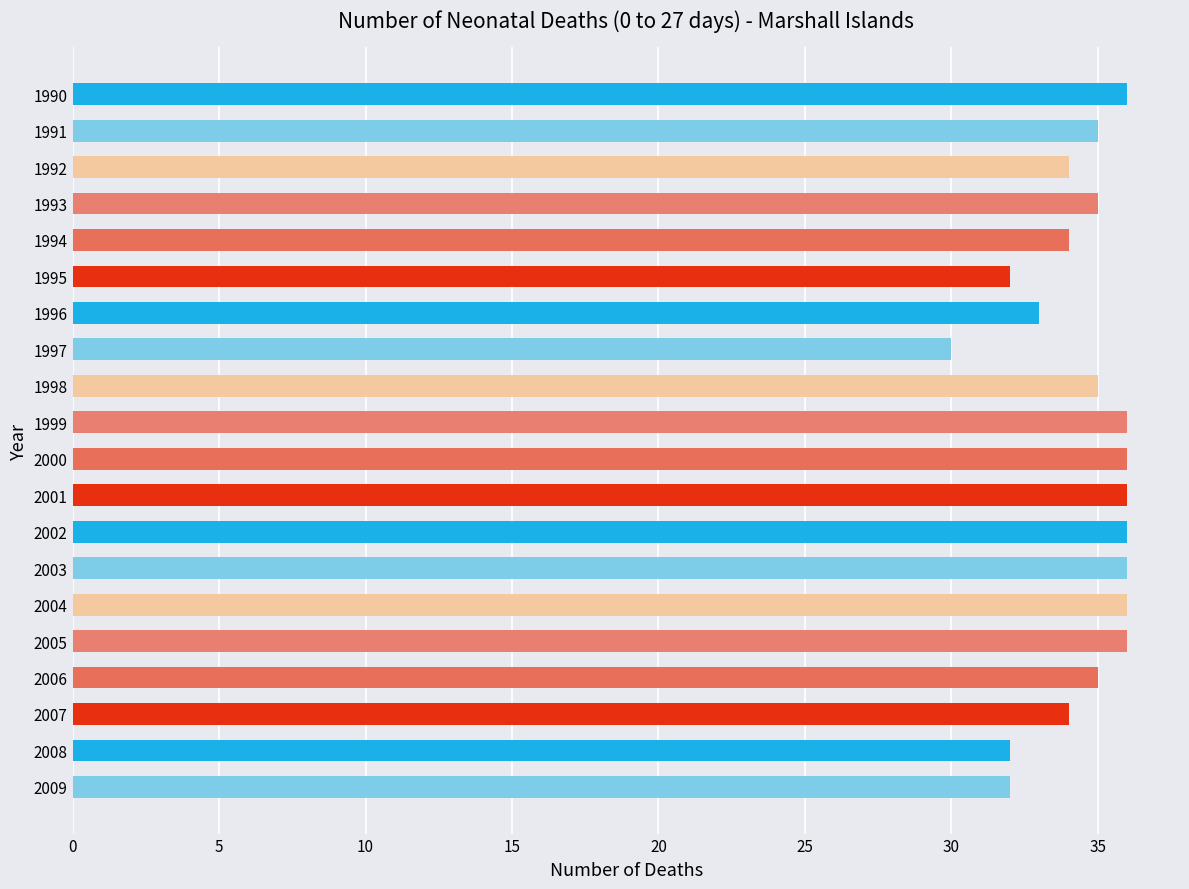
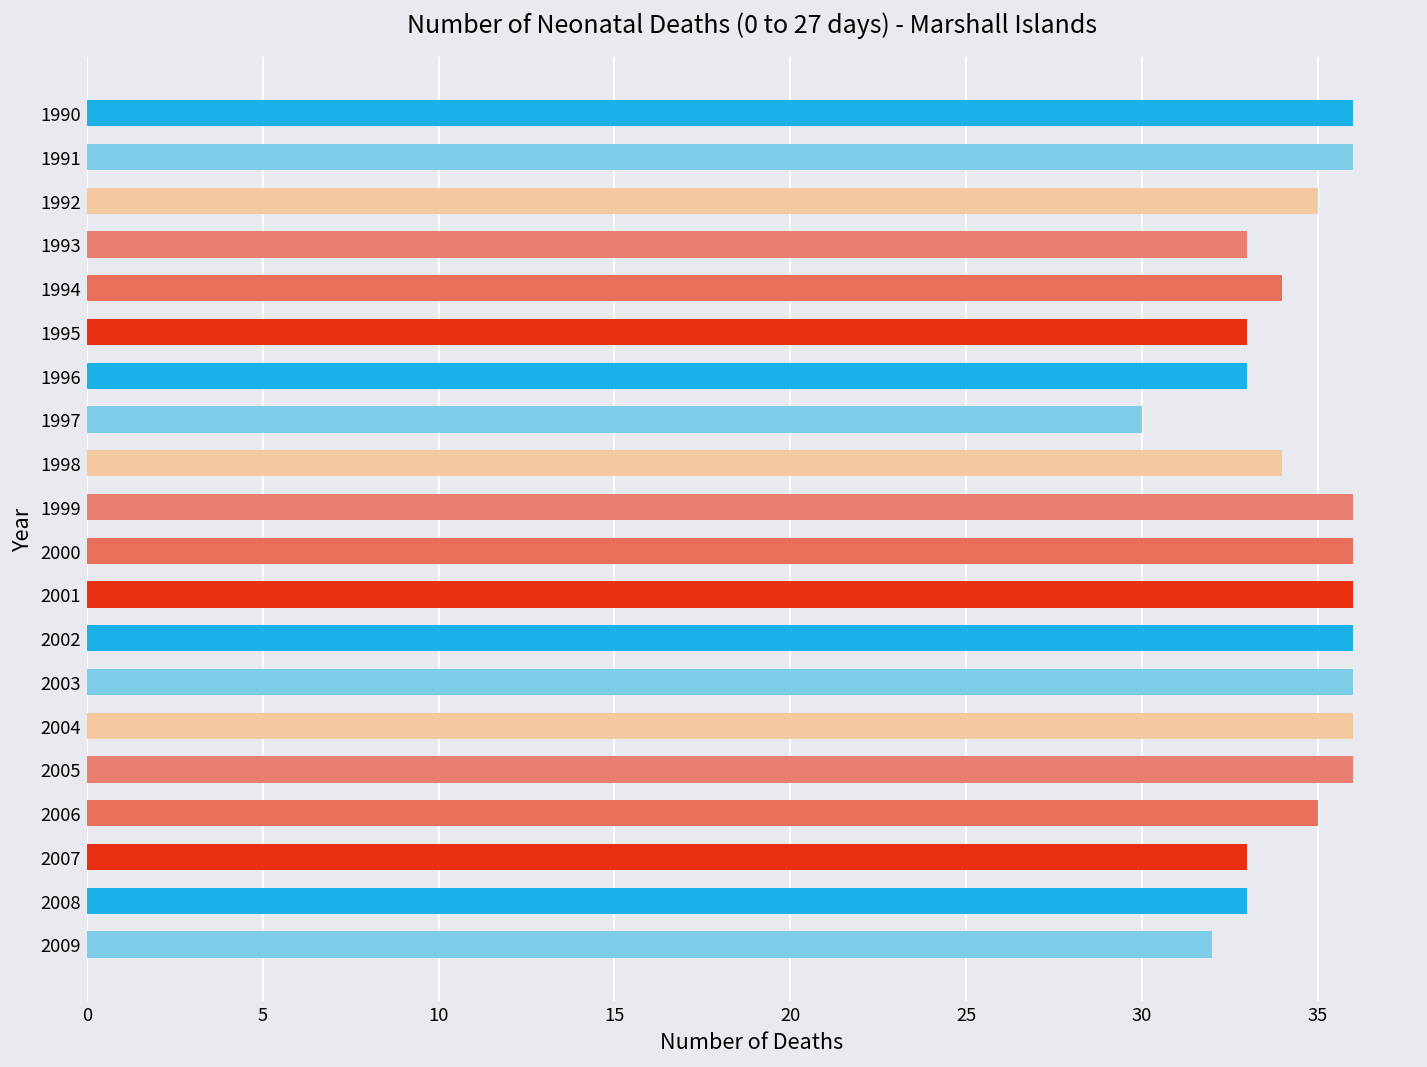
  {
    "1990": 36,
-   "1991": 35,
-   "1992": 34,
-   "1993": 35,
+   "1991": 36,
+   "1992": 35,
+   "1993": 33,
    "1994": 34,
-   "1995": 32,
+   "1995": 33,
    "1996": 33,
    "1997": 30,
-   "1998": 35,
+   "1998": 34,
    "1999": 36,
    "2000": 36,
    "2001": 36,
    "2002": 36,
    "2003": 36,
    "2004": 36,
    "2005": 36,
    "2006": 35,
-   "2007": 34,
-   "2008": 32,
+   "2007": 33,
+   "2008": 33,
    "2009": 32
  }
